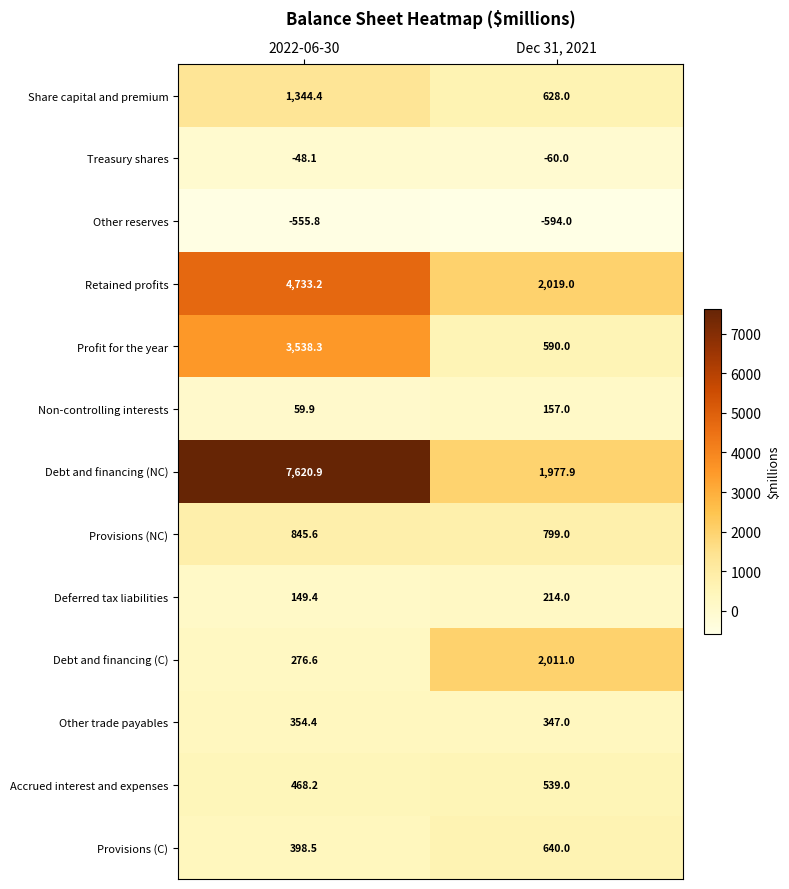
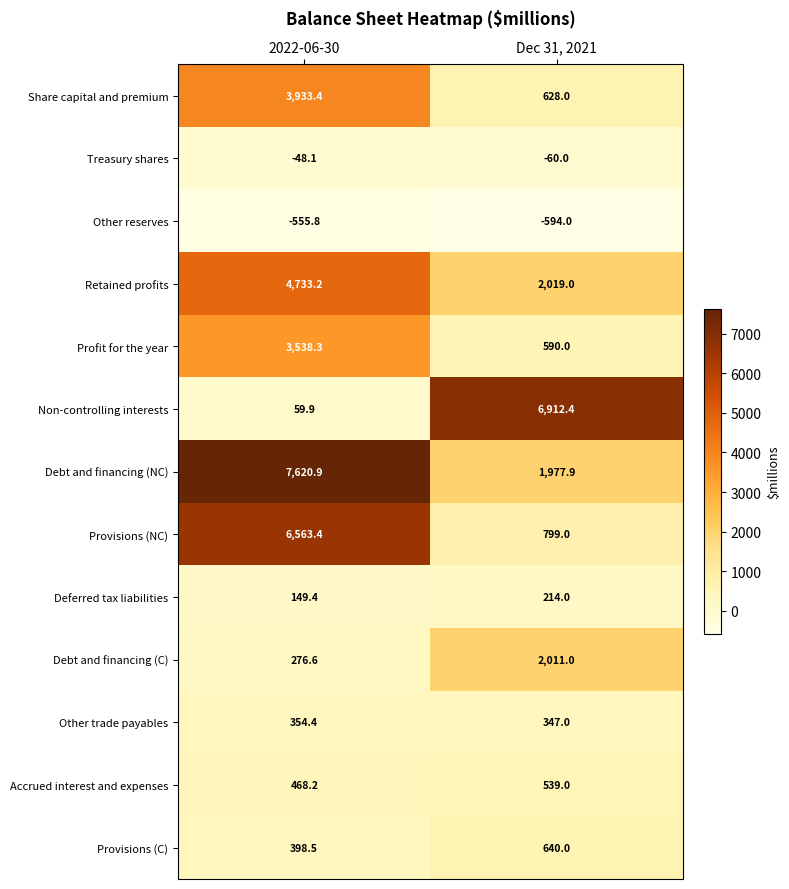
  {
    "Share capital and premium": {
-     "2022-06-30": "1,344.4",
+     "2022-06-30": "3,933.4",
      "Dec 31, 2021": "628.0"
    },
    "Treasury shares": {
      "2022-06-30": "-48.1",
      "Dec 31, 2021": "-60.0"
    },
    "Other reserves": {
      "2022-06-30": "-555.8",
      "Dec 31, 2021": "-594.0"
    },
    "Retained profits": {
      "2022-06-30": "4,733.2",
      "Dec 31, 2021": "2,019.0"
    },
    "Profit for the year": {
      "2022-06-30": "3,538.3",
      "Dec 31, 2021": "590.0"
    },
    "Non-controlling interests": {
      "2022-06-30": "59.9",
-     "Dec 31, 2021": "157.0"
+     "Dec 31, 2021": "6,912.4"
    },
    "Debt and financing (NC)": {
      "2022-06-30": "7,620.9",
      "Dec 31, 2021": "1,977.9"
    },
    "Provisions (NC)": {
-     "2022-06-30": "845.6",
+     "2022-06-30": "6,563.4",
      "Dec 31, 2021": "799.0"
    },
    "Deferred tax liabilities": {
      "2022-06-30": "149.4",
      "Dec 31, 2021": "214.0"
    },
    "Debt and financing (C)": {
      "2022-06-30": "276.6",
      "Dec 31, 2021": "2,011.0"
    },
    "Other trade payables": {
      "2022-06-30": "354.4",
      "Dec 31, 2021": "347.0"
    },
    "Accrued interest and expenses": {
      "2022-06-30": "468.2",
      "Dec 31, 2021": "539.0"
    },
    "Provisions (C)": {
      "2022-06-30": "398.5",
      "Dec 31, 2021": "640.0"
    }
  }
